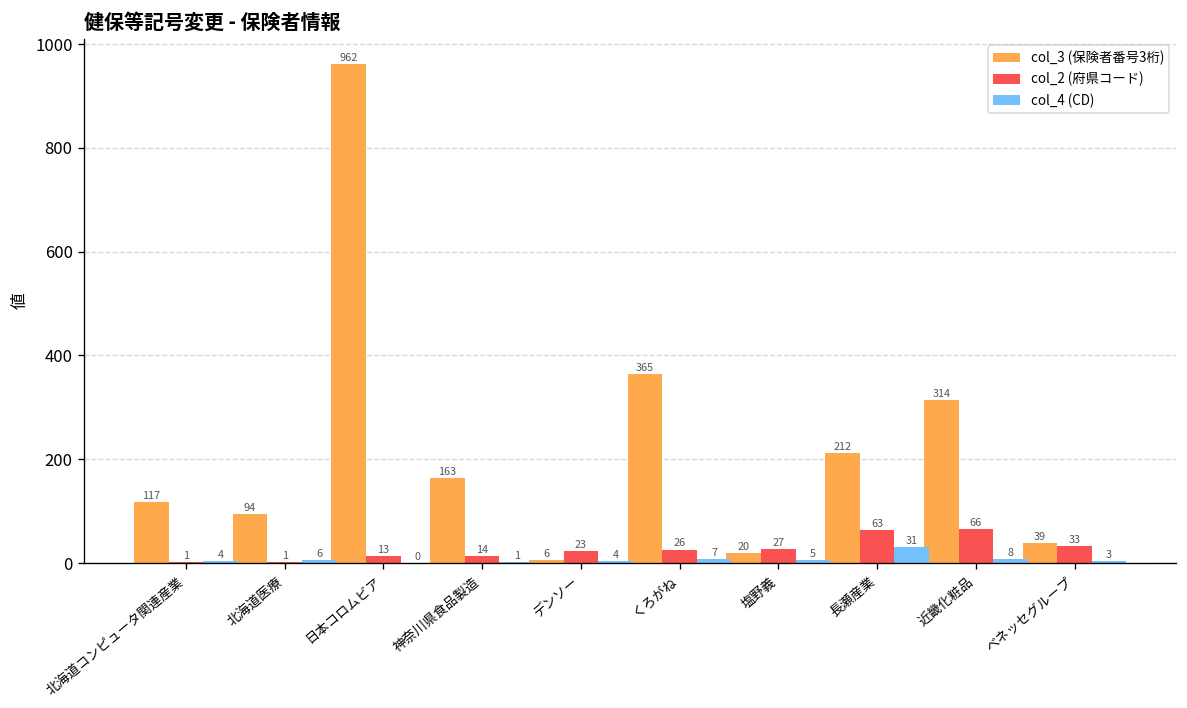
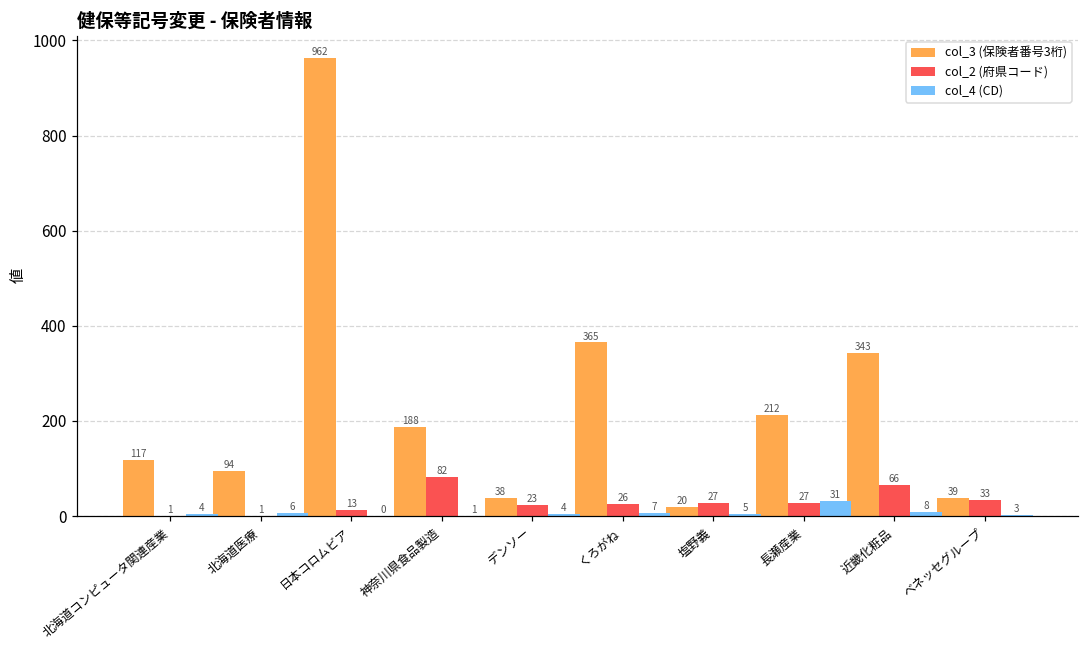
  {
    "col_3 (保険者番号3桁)": {
      "北海道コンピュータ関連産業": 117,
      "北海道医療": 94,
      "日本コロムビア": 962,
-     "神奈川県食品製造": 163,
-     "デンソー": 6,
+     "神奈川県食品製造": 188,
+     "デンソー": 38,
      "くろがね": 365,
      "塩野義": 20,
      "長瀬産業": 212,
-     "近畿化粧品": 314,
+     "近畿化粧品": 343,
      "ベネッセグループ": 39
    },
    "col_2 (府県コード)": {
      "北海道コンピュータ関連産業": 1,
      "北海道医療": 1,
      "日本コロムビア": 13,
-     "神奈川県食品製造": 14,
+     "神奈川県食品製造": 82,
      "デンソー": 23,
      "くろがね": 26,
      "塩野義": 27,
-     "長瀬産業": 63,
+     "長瀬産業": 27,
      "近畿化粧品": 66,
      "ベネッセグループ": 33
    },
    "col_4 (CD)": {
      "北海道コンピュータ関連産業": 4,
      "北海道医療": 6,
      "日本コロムビア": 0,
      "神奈川県食品製造": 1,
      "デンソー": 4,
      "くろがね": 7,
      "塩野義": 5,
      "長瀬産業": 31,
      "近畿化粧品": 8,
      "ベネッセグループ": 3
    }
  }
